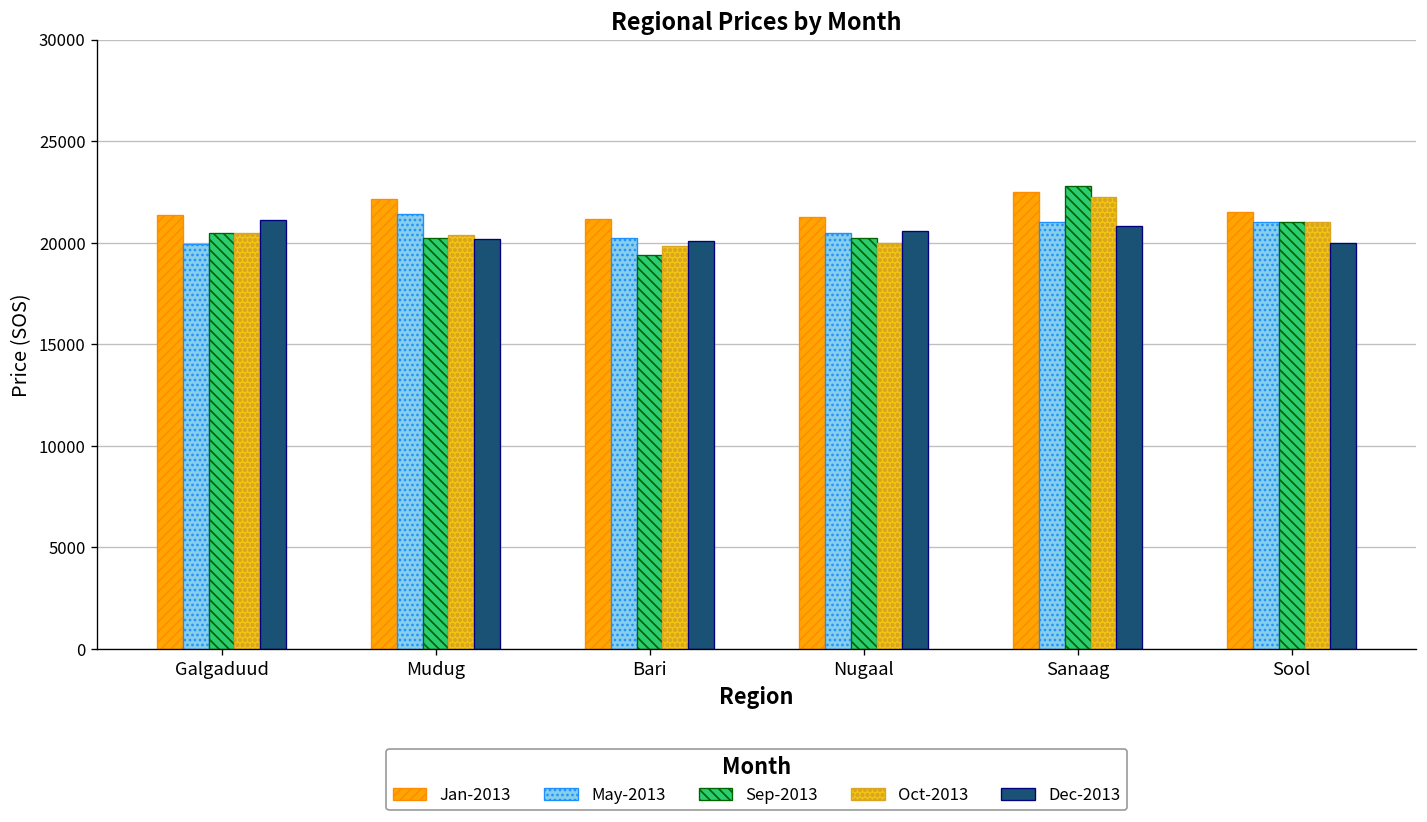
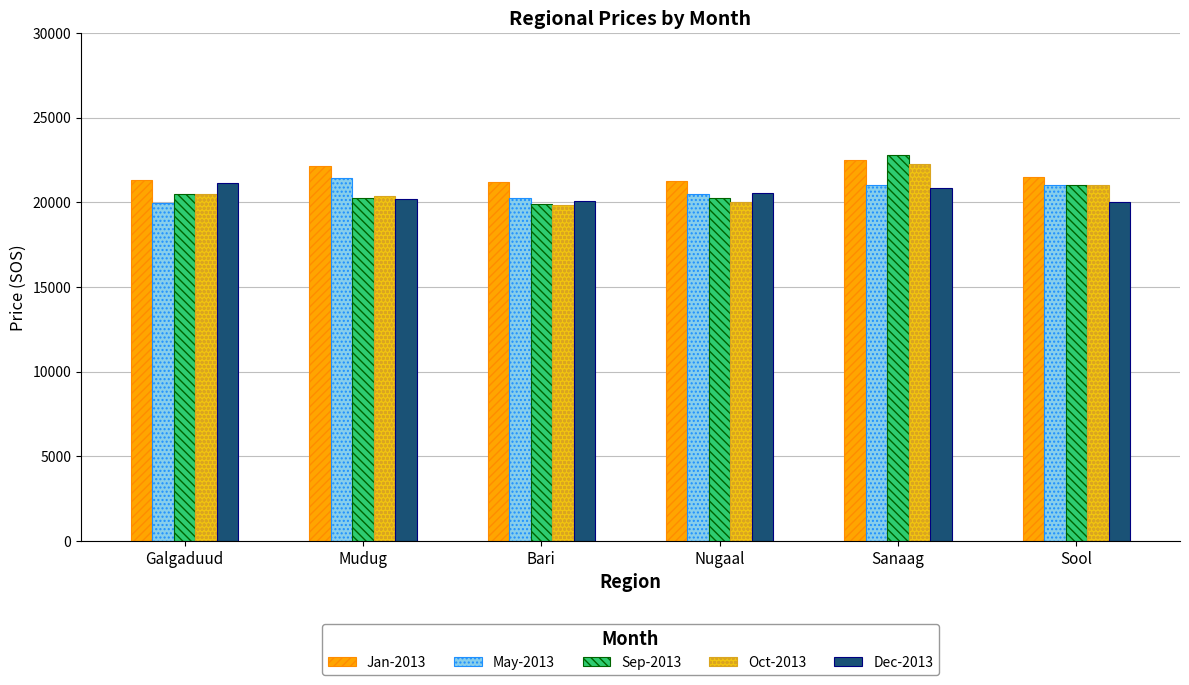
  {
    "May-2013": {
      "Galgaduud": 20000,
      "Mudug": 21400,
      "Bari": 20300,
      "Nugaal": 20500,
      "Sanaag": 21000,
      "Sool": 21000
    },
    "Sep-2013": {
      "Galgaduud": 20500,
      "Mudug": 20200,
-     "Bari": 19400,
+     "Bari": 19900,
      "Nugaal": 20300,
      "Sanaag": 22800,
      "Sool": 21000
    },
    "Dec-2013": {
      "Galgaduud": 21100,
      "Mudug": 20200,
      "Bari": 20100,
      "Nugaal": 20600,
      "Sanaag": 20800,
      "Sool": 20000
    }
  }
